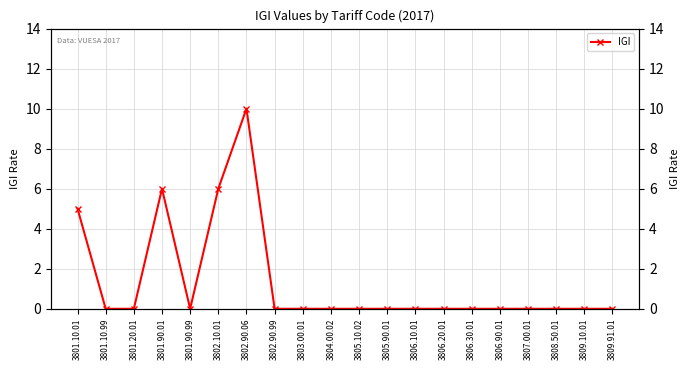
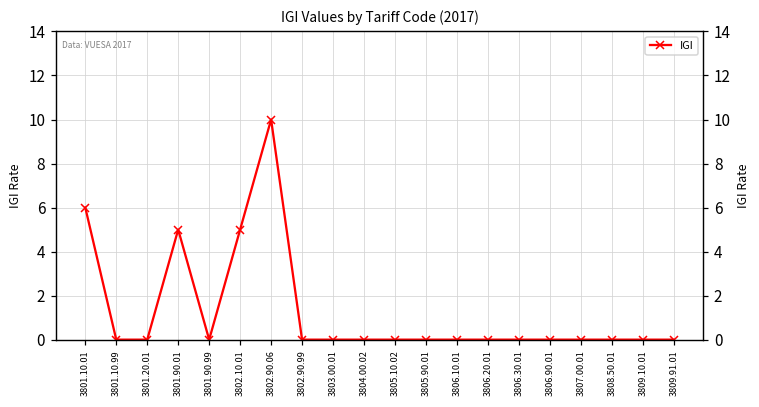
  {
-   "3801.10.01": 5,
+   "3801.10.01": 6,
    "3801.10.99": 0,
    "3801.20.01": 0,
-   "3801.90.01": 6,
+   "3801.90.01": 5,
    "3801.90.99": 0,
-   "3802.10.01": 6,
+   "3802.10.01": 5,
    "3802.90.06": 10,
    "3802.90.99": 0,
    "3803.00.01": 0,
    "3804.00.02": 0,
    "3805.10.02": 0,
    "3805.90.01": 0,
    "3806.10.01": 0,
    "3806.20.01": 0,
    "3806.30.01": 0,
    "3806.90.01": 0,
    "3807.00.01": 0,
    "3808.50.01": 0,
    "3809.10.01": 0,
    "3809.91.01": 0
  }
